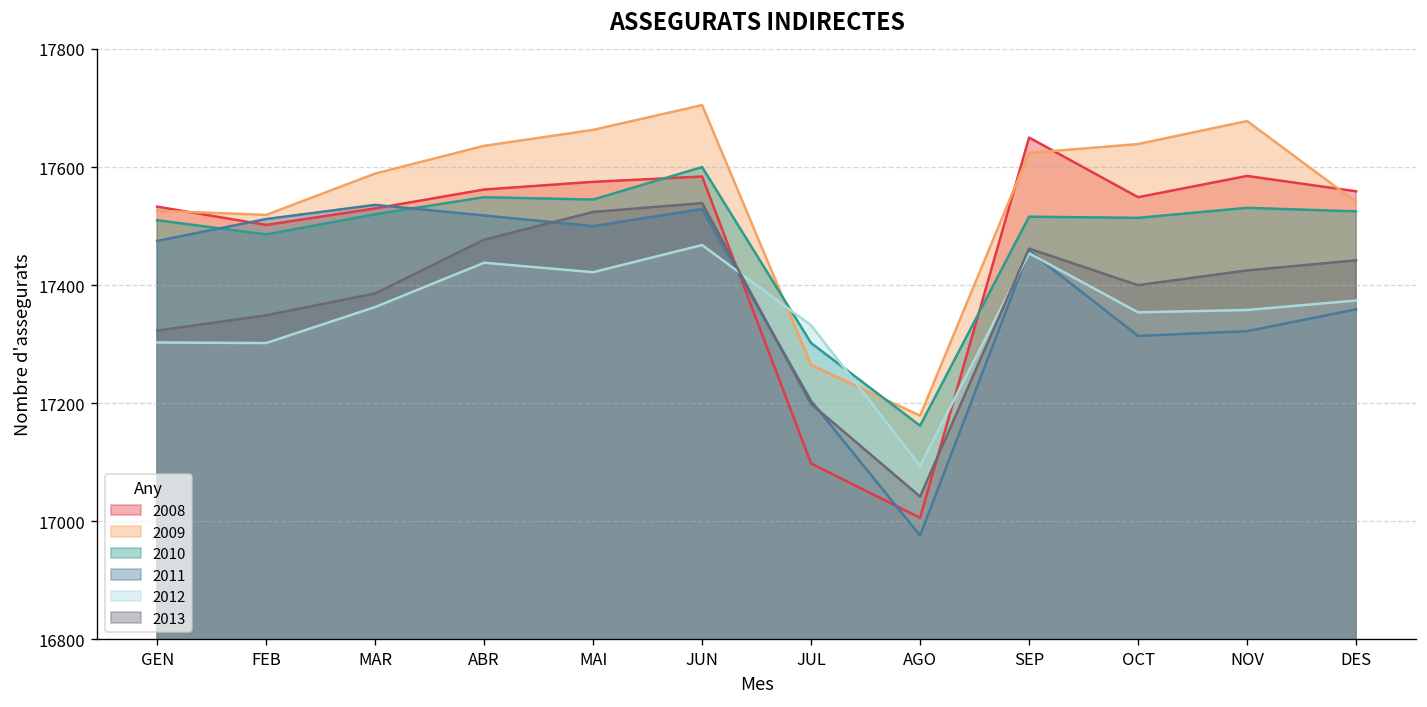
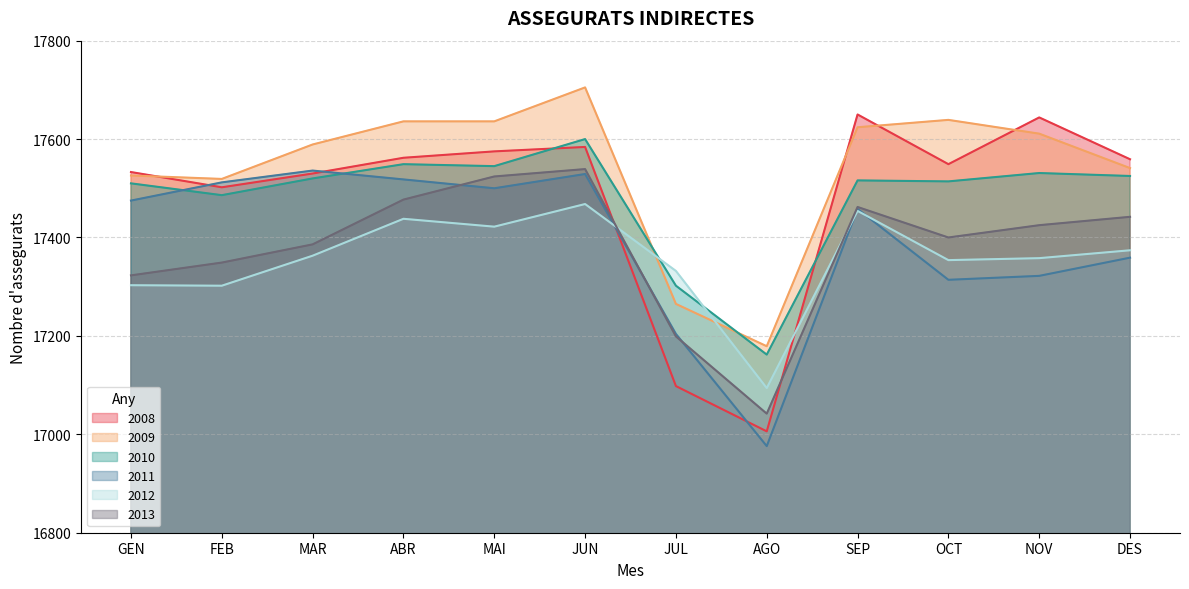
  {
    "2008": {
      "GEN": 17530,
      "FEB": 17500,
      "MAR": 17530,
      "ABR": 17560,
      "MAI": 17580,
      "JUN": 17580,
      "JUL": 17100,
      "AGO": 17010,
      "SEP": 17650,
      "OCT": 17550,
-     "NOV": 17590,
+     "NOV": 17640,
      "DES": 17560
    },
    "2009": {
      "GEN": 17530,
      "FEB": 17520,
      "MAR": 17590,
      "ABR": 17640,
-     "MAI": 17660,
+     "MAI": 17640,
      "JUN": 17710,
      "JUL": 17270,
      "AGO": 17180,
      "SEP": 17620,
      "OCT": 17640,
-     "NOV": 17680,
+     "NOV": 17610,
      "DES": 17540
    },
    "2012": {
      "GEN": 17300,
      "FEB": 17300,
      "MAR": 17360,
      "ABR": 17440,
      "MAI": 17420,
      "JUN": 17470,
      "JUL": 17330,
      "AGO": 17090,
      "OCT": 17350,
      "NOV": 17360,
      "DES": 17370
    }
  }
